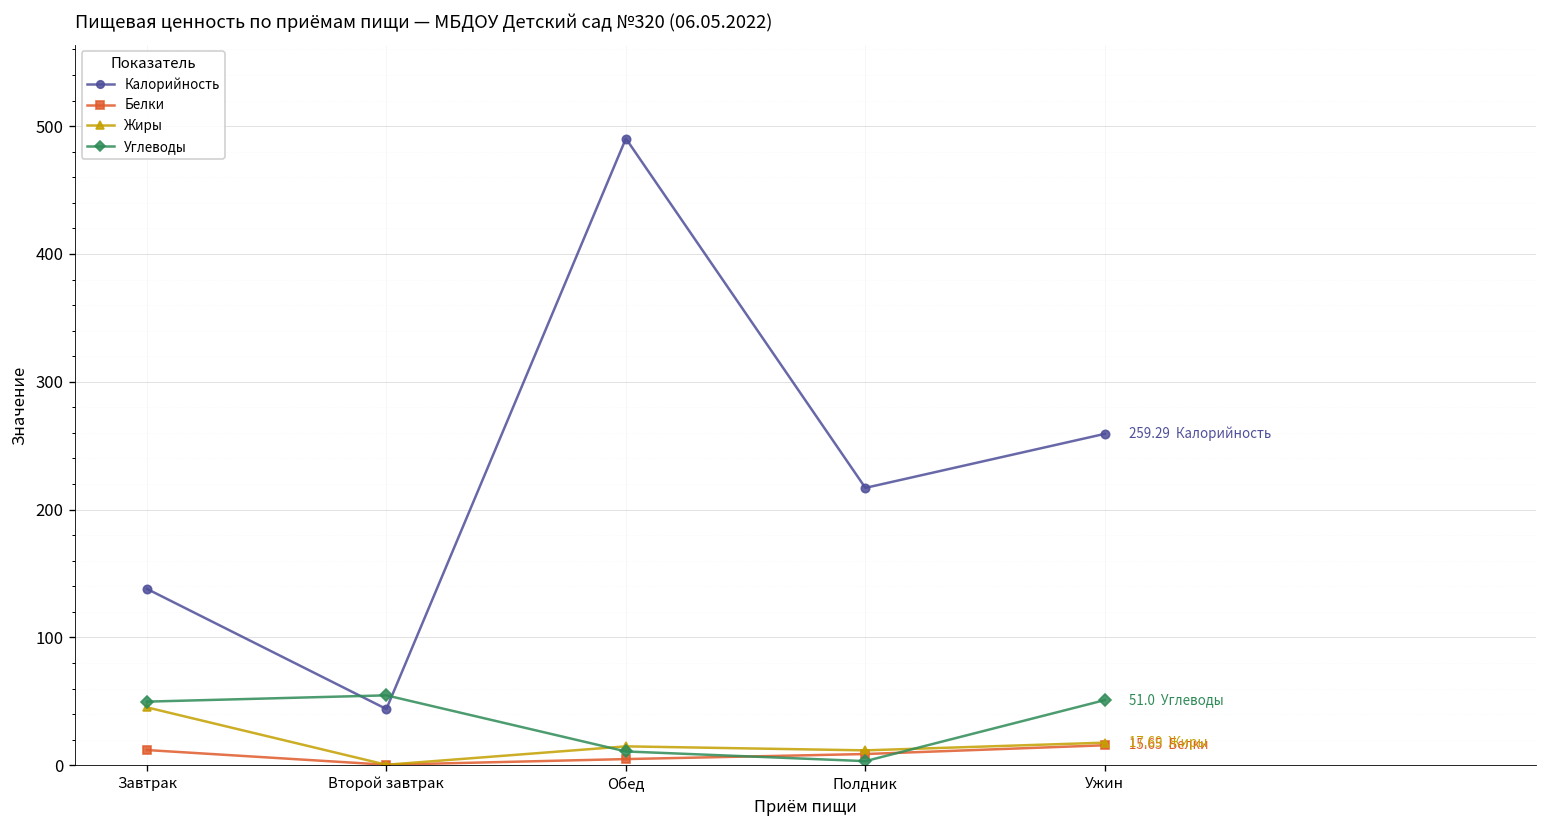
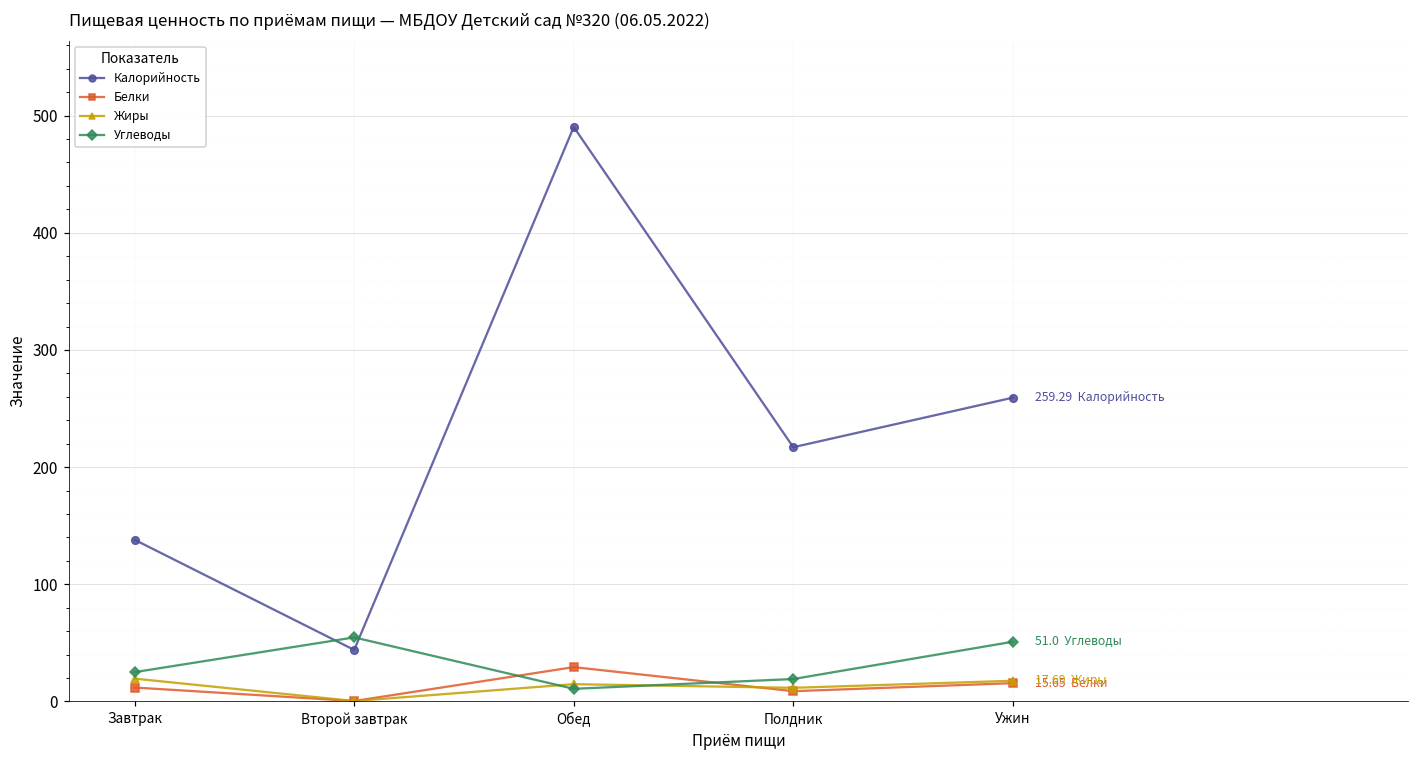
  {
    "Калорийность": {
      "Ужин": 259.29
    },
    "Белки": {
      "Завтрак": 12,
-     "Обед": 5,
+     "Обед": 29,
      "Полдник": 9
    },
    "Жиры": {
-     "Завтрак": 45,
+     "Завтрак": 20,
      "Обед": 15,
      "Полдник": 12
    },
    "Углеводы": {
-     "Завтрак": 50,
+     "Завтрак": 25,
      "Второй завтрак": 55,
      "Обед": 11,
-     "Полдник": 3
+     "Полдник": 19
    }
  }
